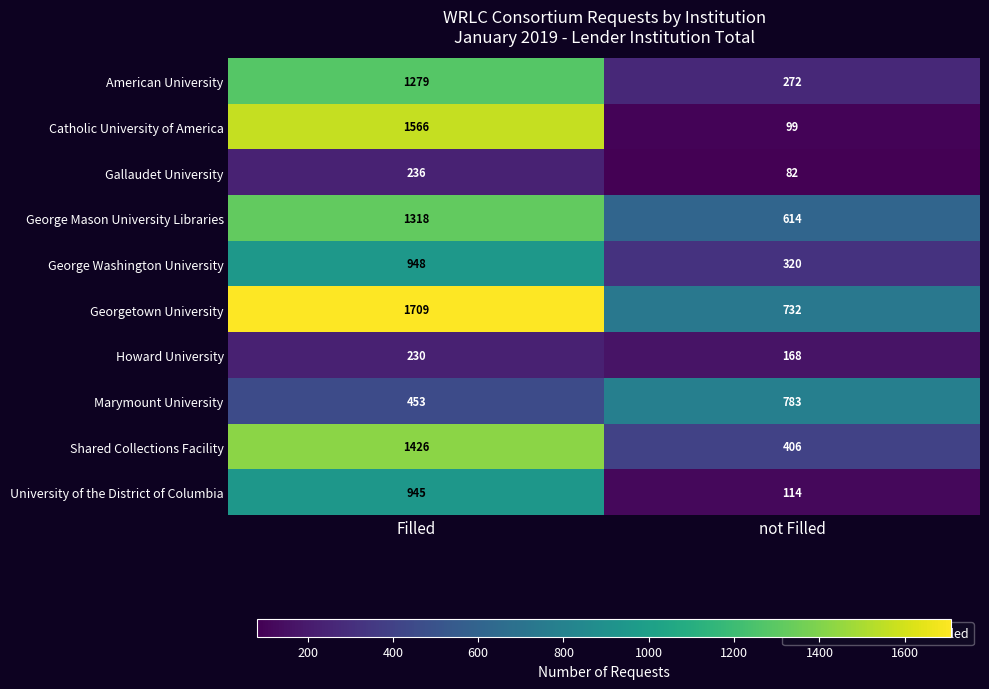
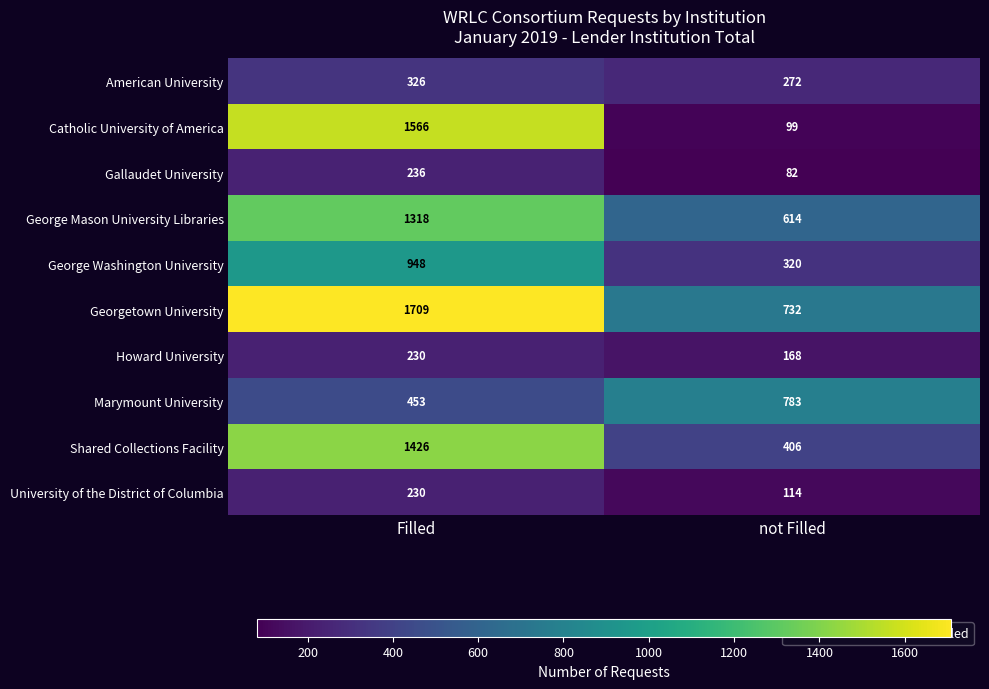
  {
    "American University": {
-     "Filled": 1279,
+     "Filled": 326,
      "not Filled": 272
    },
    "Catholic University of America": {
      "Filled": 1566,
      "not Filled": 99
    },
    "Gallaudet University": {
      "Filled": 236,
      "not Filled": 82
    },
    "George Mason University Libraries": {
      "Filled": 1318,
      "not Filled": 614
    },
    "George Washington University": {
      "Filled": 948,
      "not Filled": 320
    },
    "Georgetown University": {
      "Filled": 1709,
      "not Filled": 732
    },
    "Howard University": {
      "Filled": 230,
      "not Filled": 168
    },
    "Marymount University": {
      "Filled": 453,
      "not Filled": 783
    },
    "Shared Collections Facility": {
      "Filled": 1426,
      "not Filled": 406
    },
    "University of the District of Columbia": {
-     "Filled": 945,
+     "Filled": 230,
      "not Filled": 114
    }
  }
